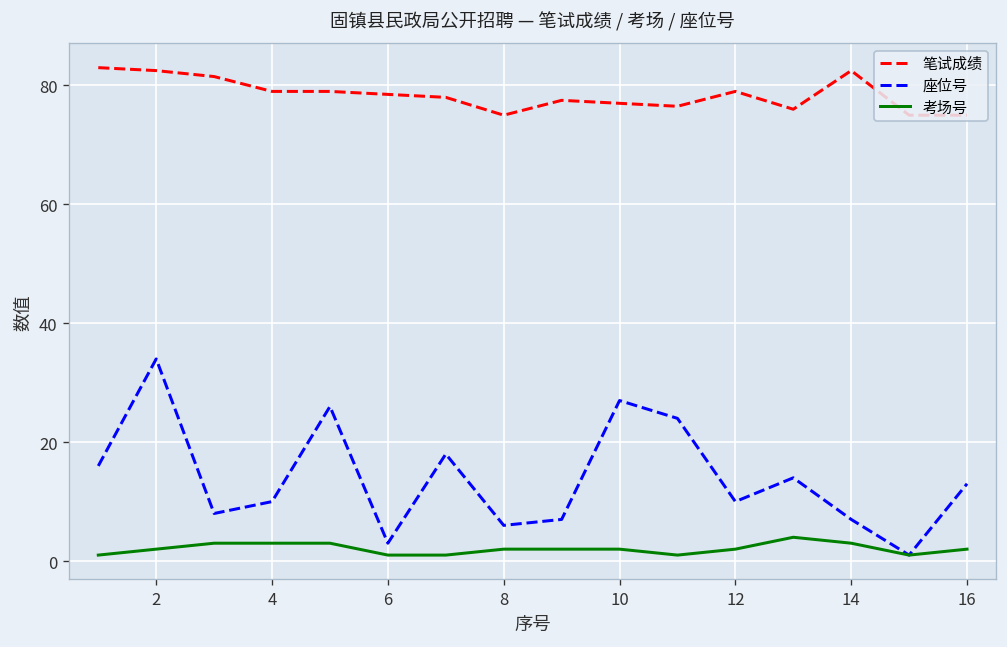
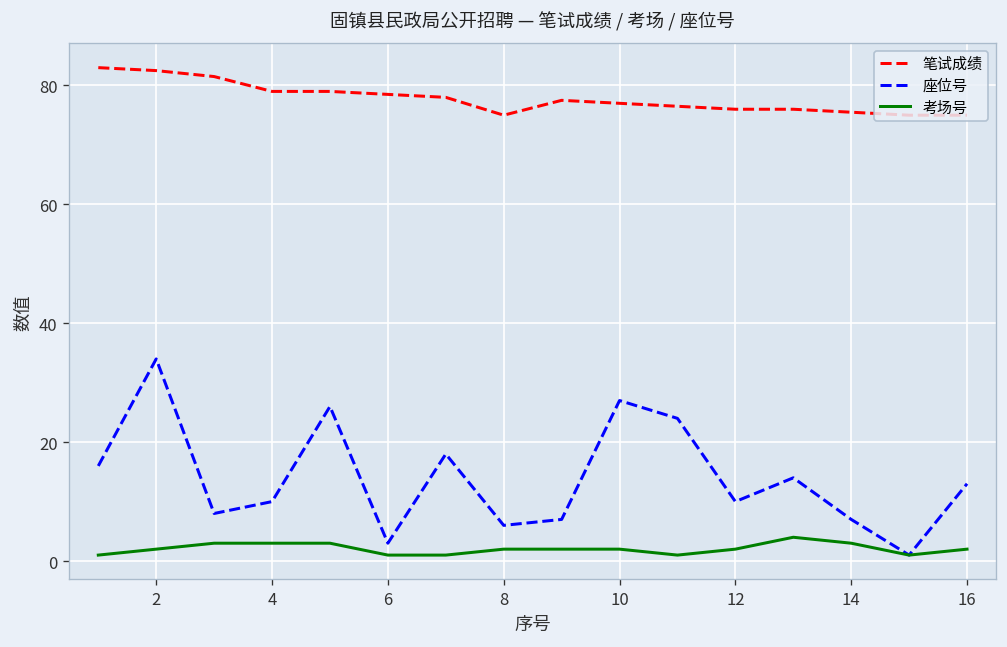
  {
    "笔试成绩": {
      "2": 83,
      "4": 79,
      "6": 79,
      "8": 75,
      "10": 77,
-     "12": 79,
-     "14": 83
+     "12": 76,
+     "14": 76
    },
    "座位号": {
      "2": 34,
      "4": 10,
      "6": 3,
      "8": 6,
      "10": 27,
      "12": 10,
      "14": 7,
      "16": 13
    },
    "考场号": {
      "2": 2,
      "4": 3,
      "6": 1,
      "8": 2,
      "10": 2,
      "12": 2,
      "14": 3,
      "16": 2
    }
  }
